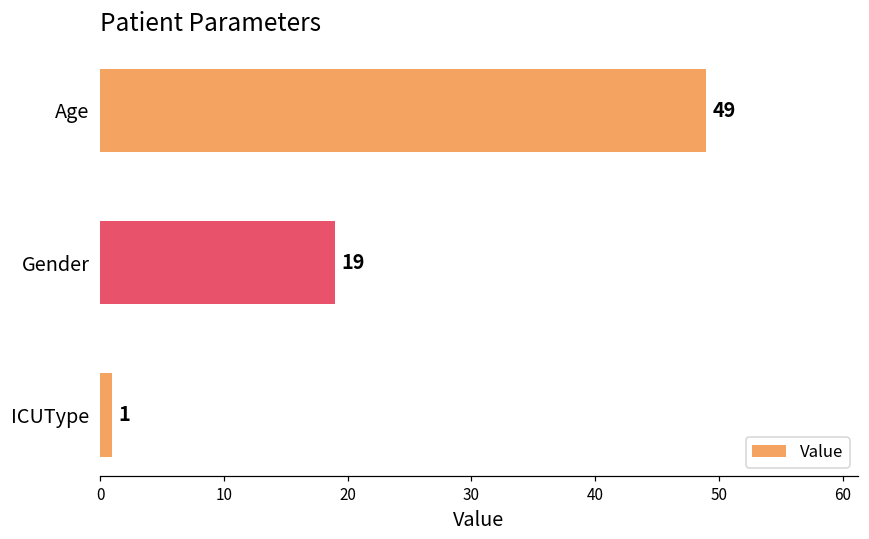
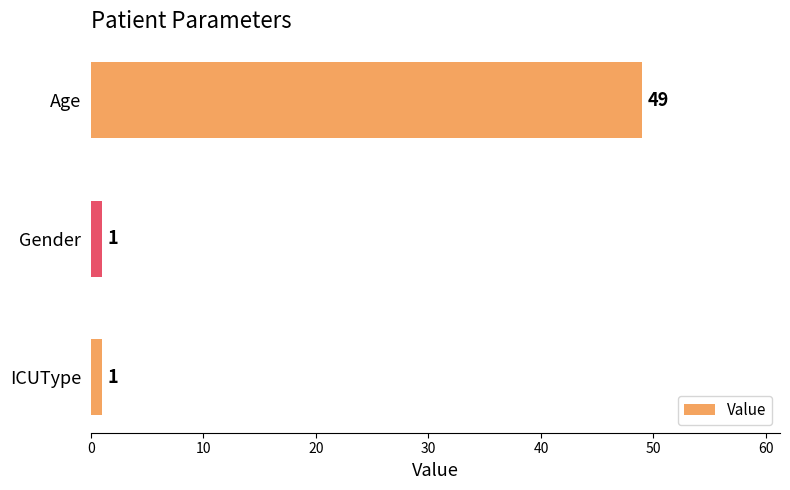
  {
    "Age": 49,
-   "Gender": 19,
+   "Gender": 1,
    "ICUType": 1
  }
